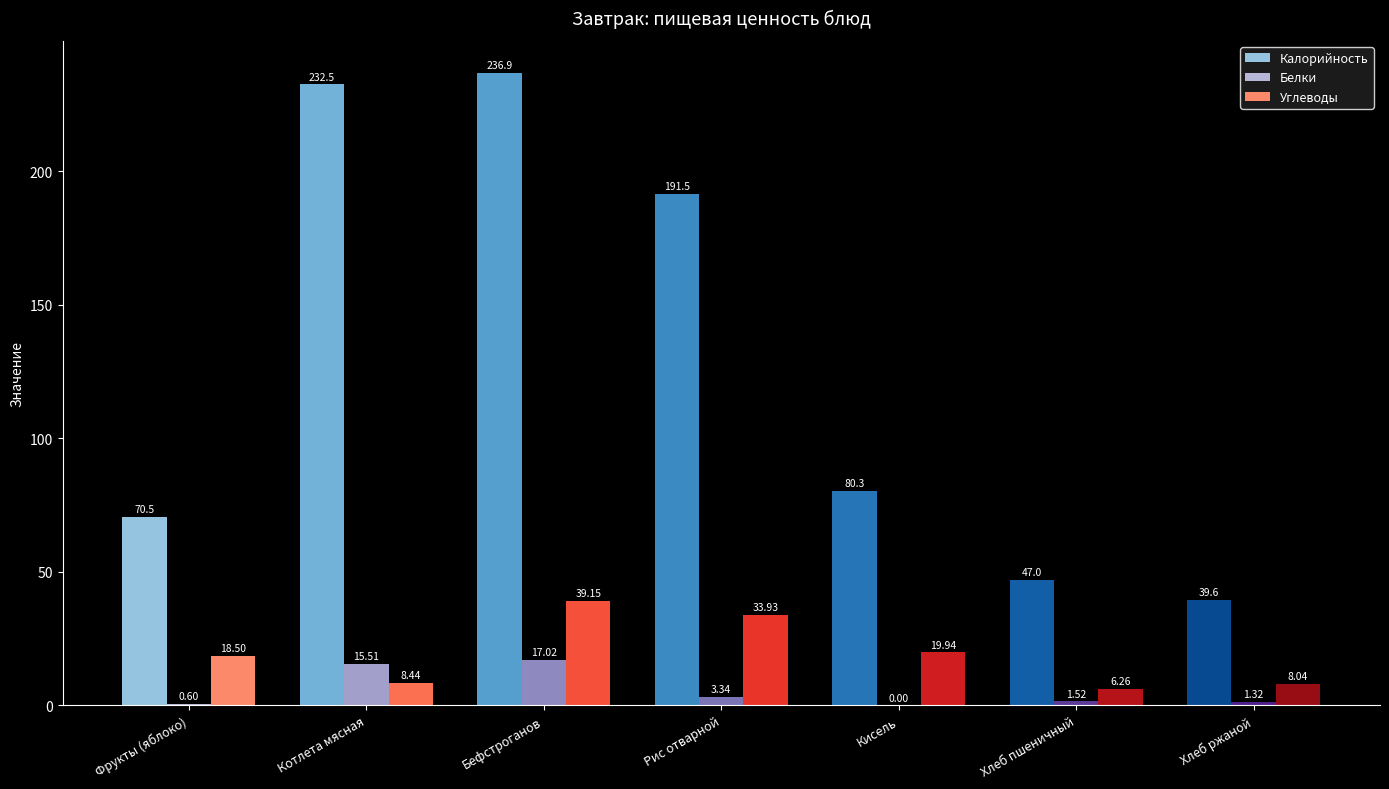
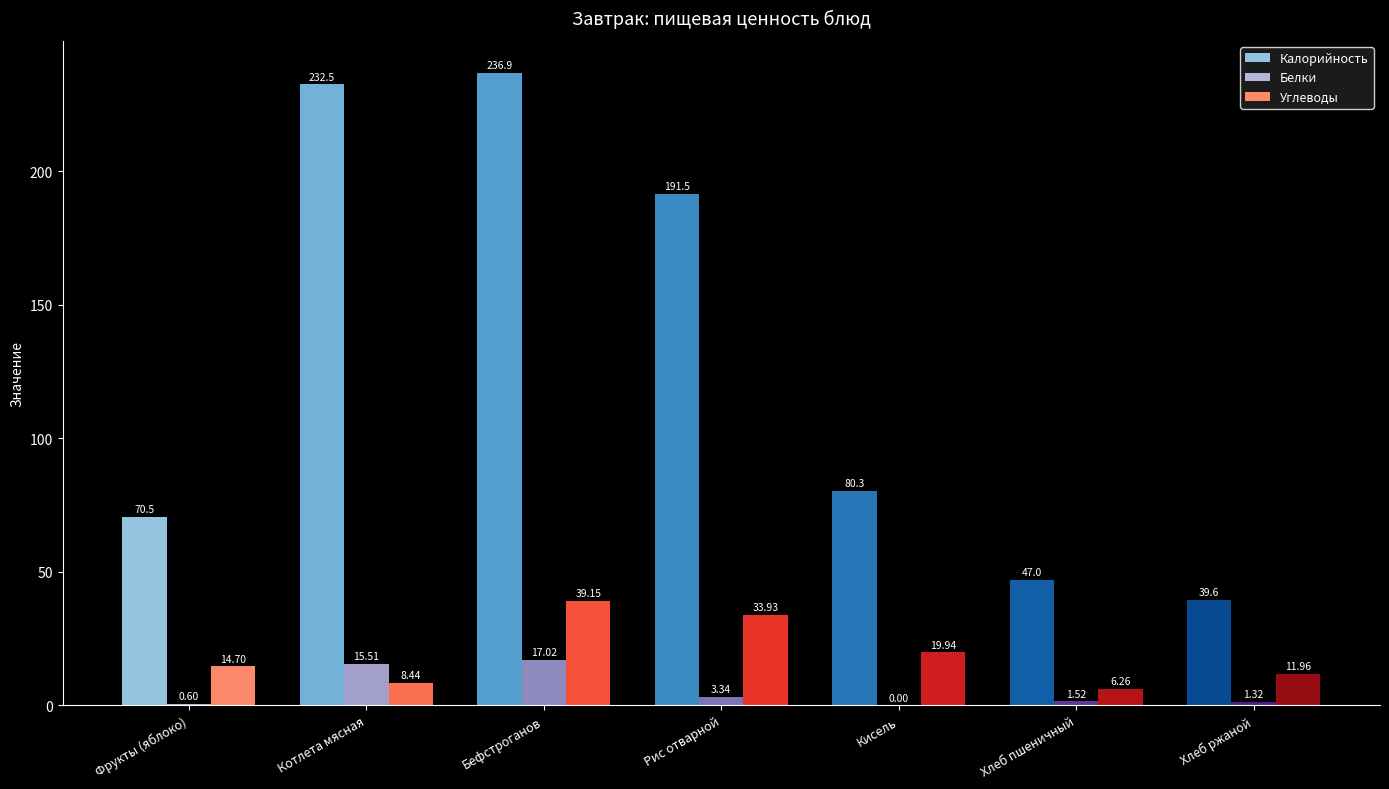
  {
    "Углеводы": {
-     "Фрукты (яблоко)": 18.50,
+     "Фрукты (яблоко)": 14.70,
      "Котлета мясная": 8.44,
      "Бефстроганов": 39.15,
      "Рис отварной": 33.93,
      "Кисель": 19.94,
      "Хлеб пшеничный": 6.26,
-     "Хлеб ржаной": 8.04
+     "Хлеб ржаной": 11.96
    }
  }
